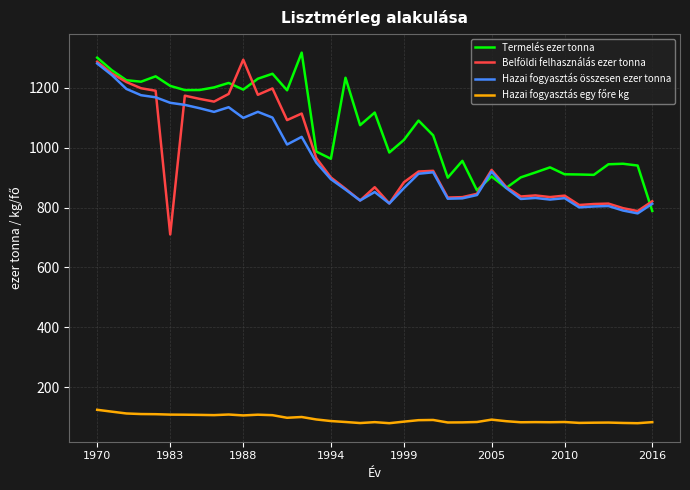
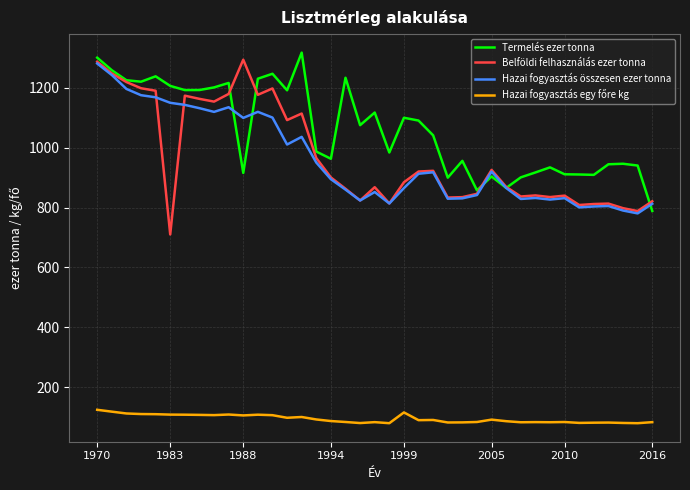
  {
    "Termelés ezer tonna": {
      "1970": 1300,
      "1983": 1210,
-     "1988": 1190,
+     "1988": 920,
      "1994": 960,
-     "1999": 1030,
+     "1999": 1100,
      "2005": 900,
      "2010": 910,
      "2016": 790
    },
    "Belföldi felhasználás ezer tonna": {
      "1983": 710,
      "1988": 1290,
      "1999": 880,
      "2010": 840
    },
    "Hazai fogyasztás összesen ezer tonna": {
      "1983": 1150,
      "1988": 1100,
      "1999": 870,
      "2010": 830
    },
    "Hazai fogyasztás egy főre kg": {
      "1970": 120,
      "1983": 110,
      "1988": 110,
      "1994": 90,
-     "1999": 80,
+     "1999": 120,
      "2005": 90,
      "2010": 80,
      "2016": 80
    }
  }
